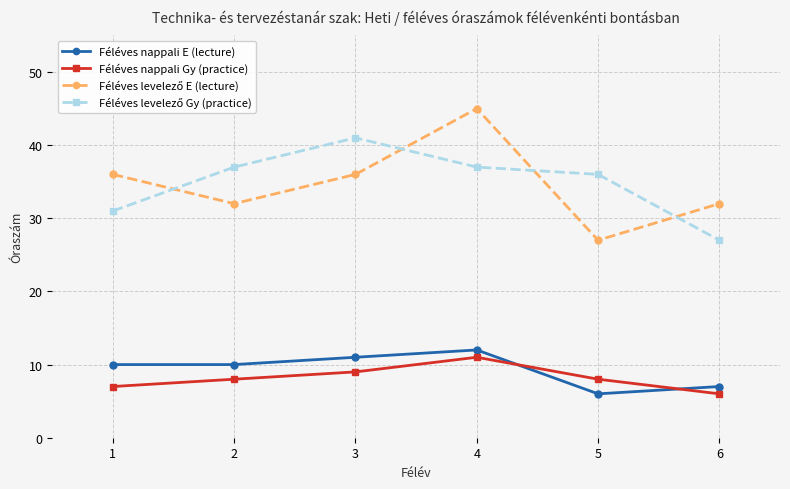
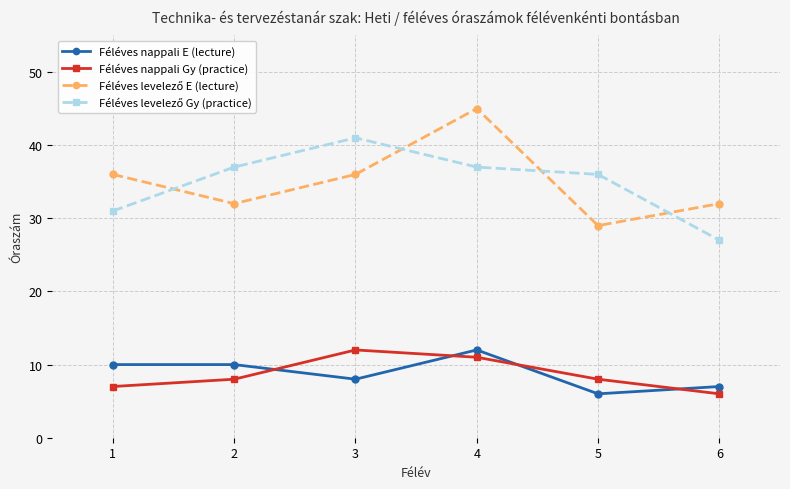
  {
    "Féléves nappali E (lecture)": {
      "1": 10,
      "2": 10,
-     "3": 11,
+     "3": 8,
      "4": 12,
      "5": 6,
      "6": 7
    },
    "Féléves nappali Gy (practice)": {
      "1": 7,
      "2": 8,
-     "3": 9,
+     "3": 12,
      "4": 11,
      "5": 8,
      "6": 6
    },
    "Féléves levelező E (lecture)": {
      "1": 36,
      "2": 32,
      "3": 36,
      "4": 45,
-     "5": 27,
+     "5": 29,
      "6": 32
    },
    "Féléves levelező Gy (practice)": {
      "1": 31,
      "2": 37,
      "3": 41,
      "4": 37,
      "5": 36,
      "6": 27
    }
  }
